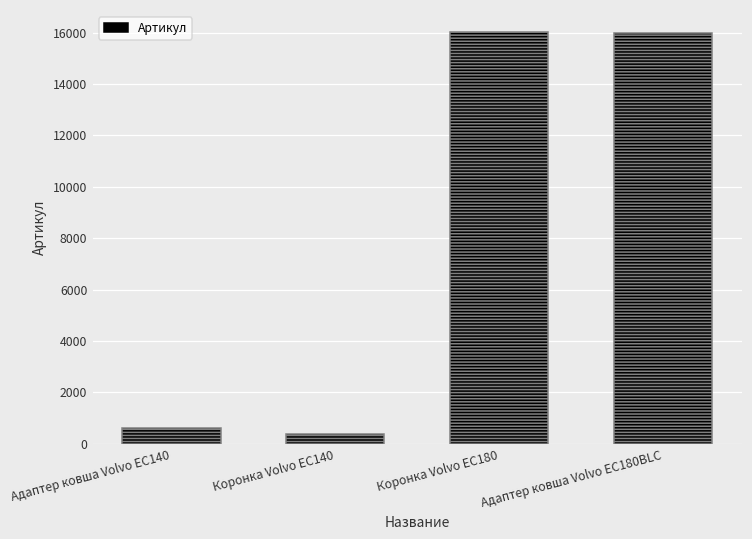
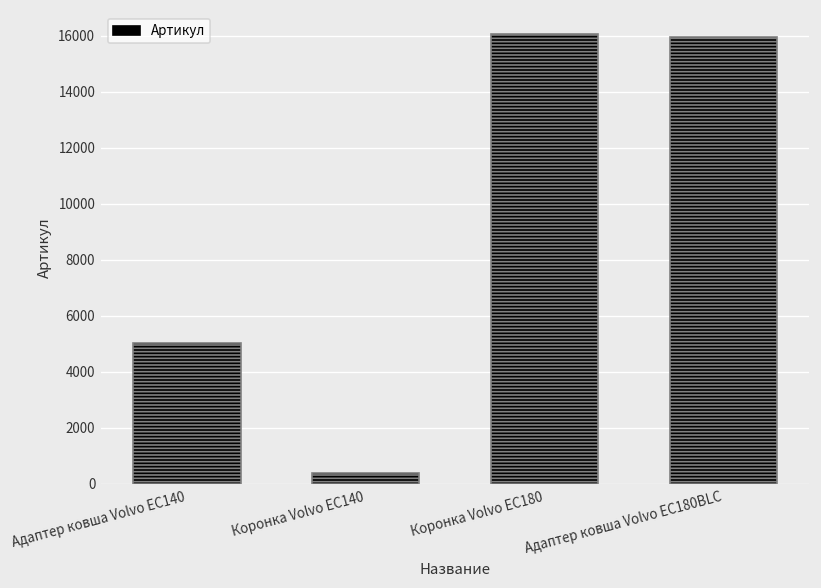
  {
-   "Адаптер ковша Volvo EC140": 600,
+   "Адаптер ковша Volvo EC140": 5000,
    "Коронка Volvo EC140": 400,
    "Коронка Volvo EC180": 16000,
    "Адаптер ковша Volvo EC180BLC": 16000
  }
